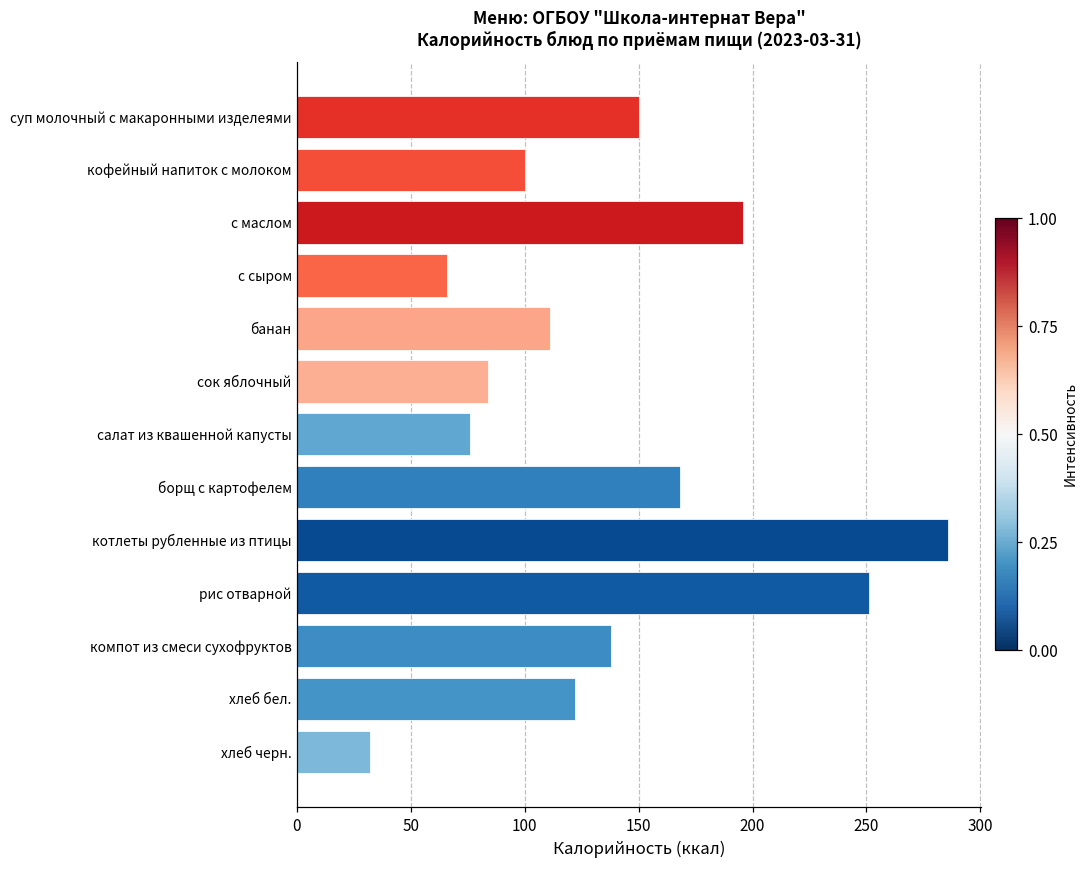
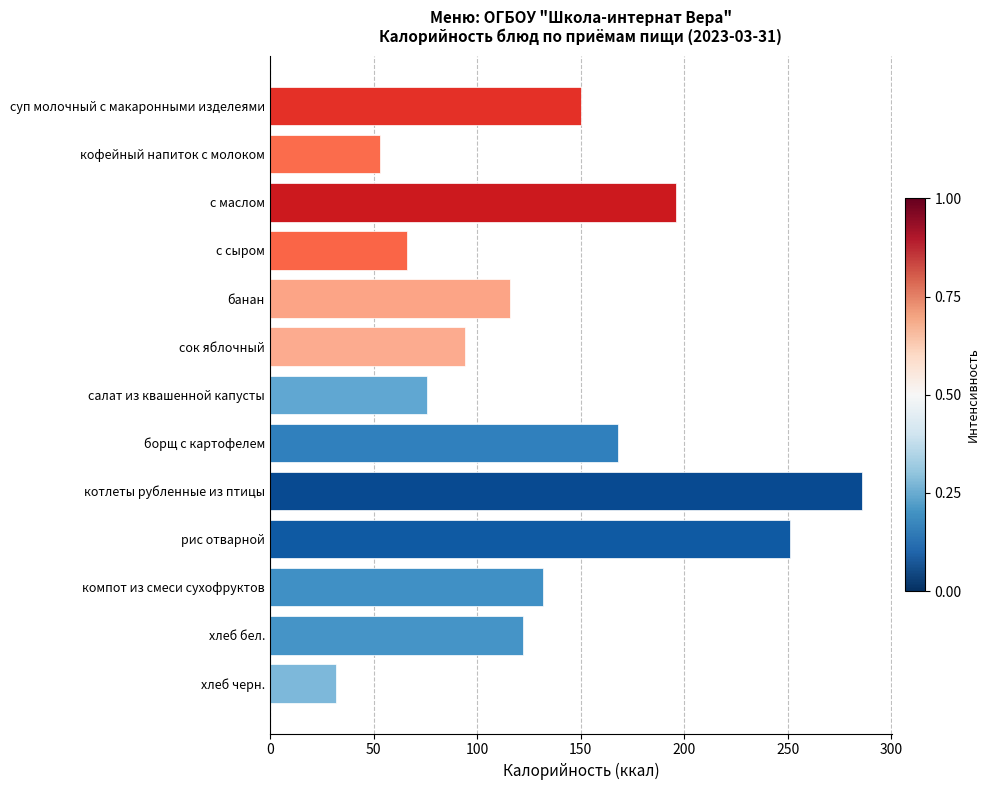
  {
    "суп молочный с макаронными изделеями": 150,
-   "кофейный напиток с молоком": 100,
+   "кофейный напиток с молоком": 53,
    "с маслом": 196,
    "с сыром": 66,
-   "банан": 111,
-   "сок яблочный": 84,
+   "банан": 116,
+   "сок яблочный": 94,
    "салат из квашенной капусты": 76,
    "борщ с картофелем": 168,
    "котлеты рубленные из птицы": 286,
    "рис отварной": 251,
-   "компот из смеси сухофруктов": 138,
+   "компот из смеси сухофруктов": 132,
    "хлеб бел.": 122,
    "хлеб черн.": 32
  }
